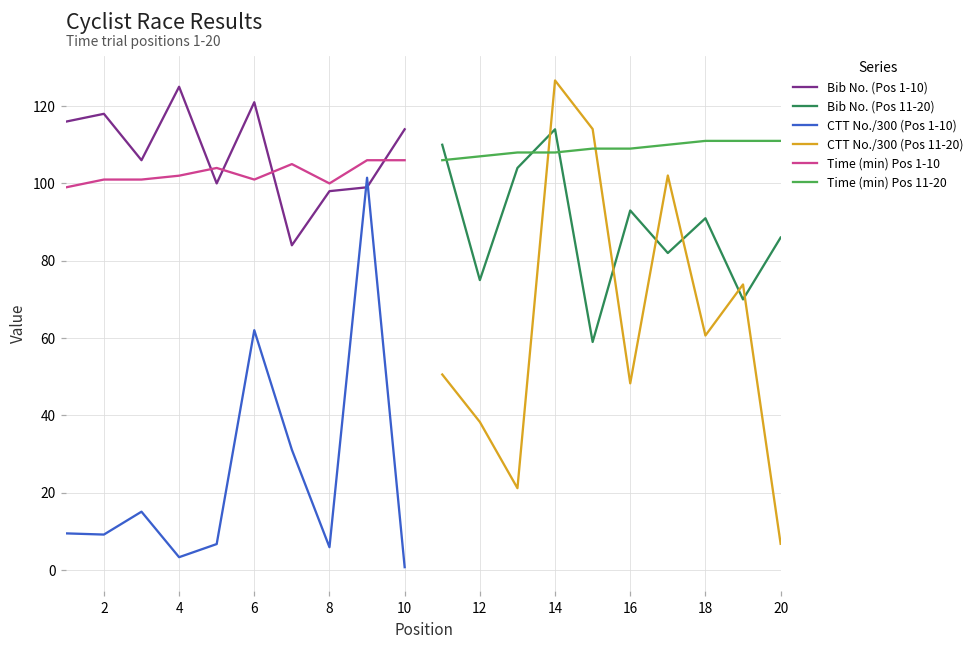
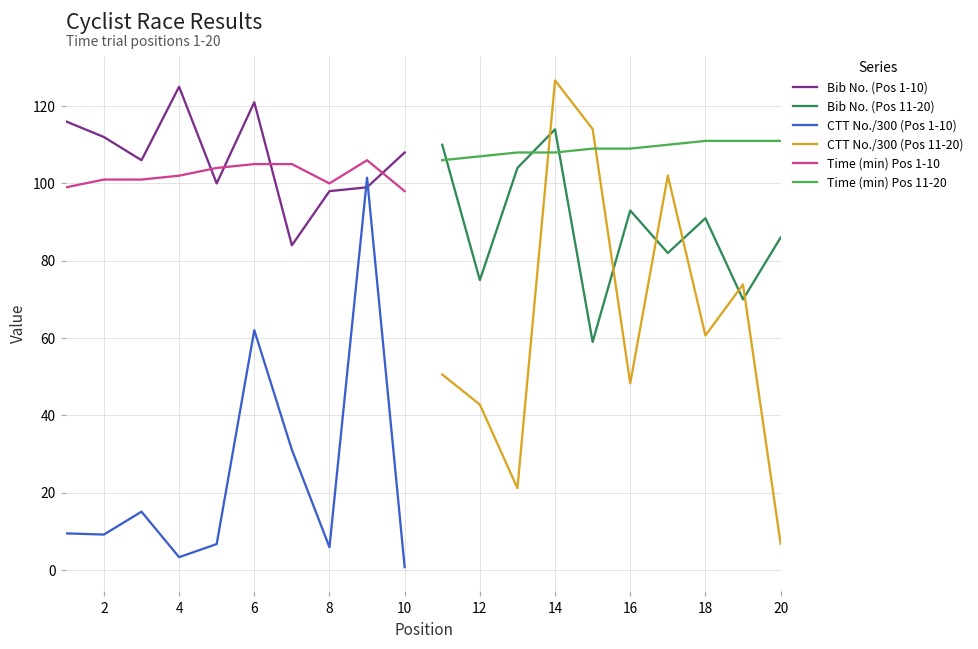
  {
    "Bib No. (Pos 1-10)": {
-     "2": 118,
+     "2": 112,
      "4": 125,
      "6": 121,
      "8": 98,
-     "10": 114
+     "10": 108
    },
    "CTT No./300 (Pos 1-10)": {
      "2": 9,
      "4": 3,
      "6": 62,
      "8": 6,
      "10": 1
    },
    "CTT No./300 (Pos 11-20)": {
-     "12": 38,
+     "12": 43,
      "14": 127,
      "16": 48,
      "18": 61,
      "20": 7
    },
    "Time (min) Pos 1-10": {
      "2": 101,
      "4": 102,
-     "6": 101,
+     "6": 105,
      "8": 100,
-     "10": 106
+     "10": 98
    }
  }
